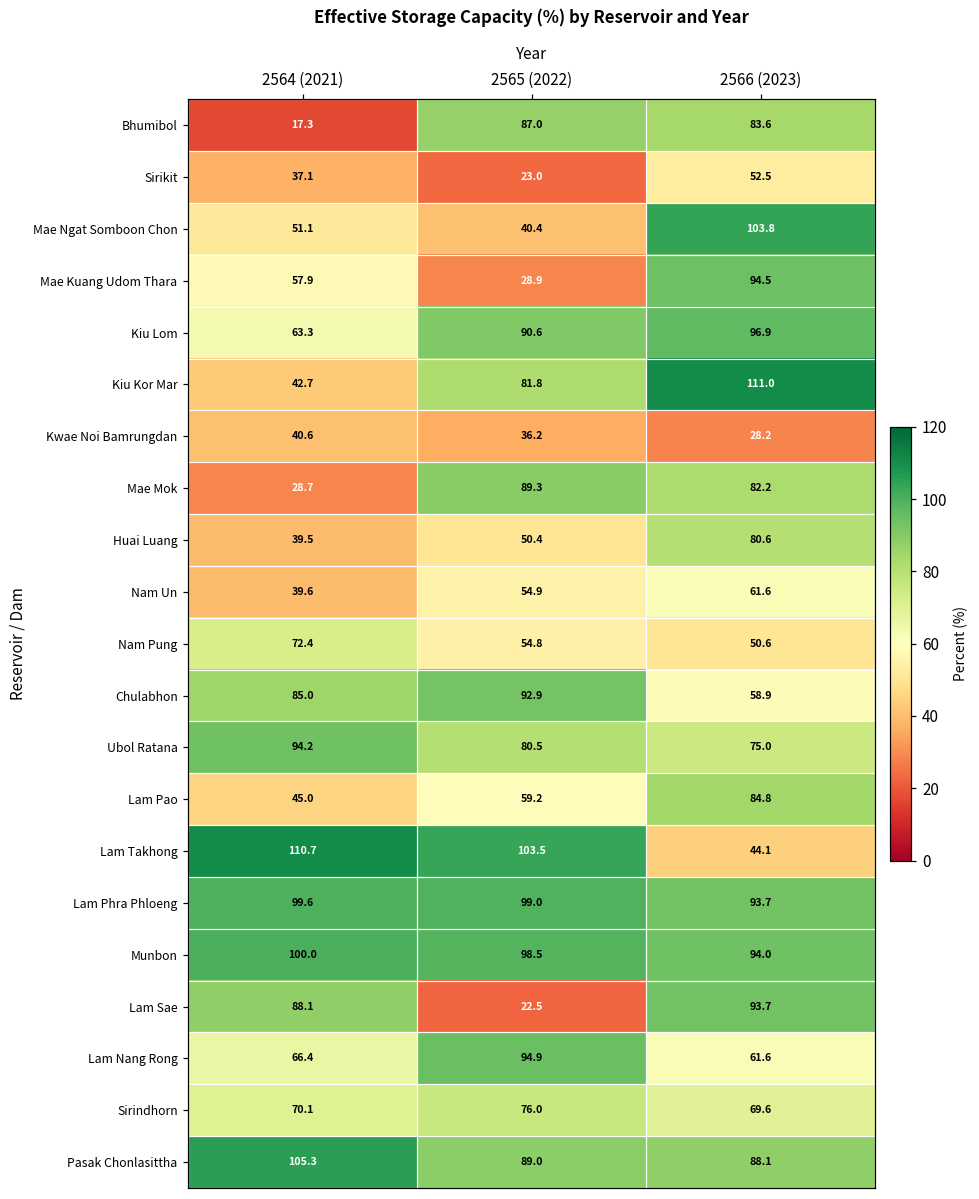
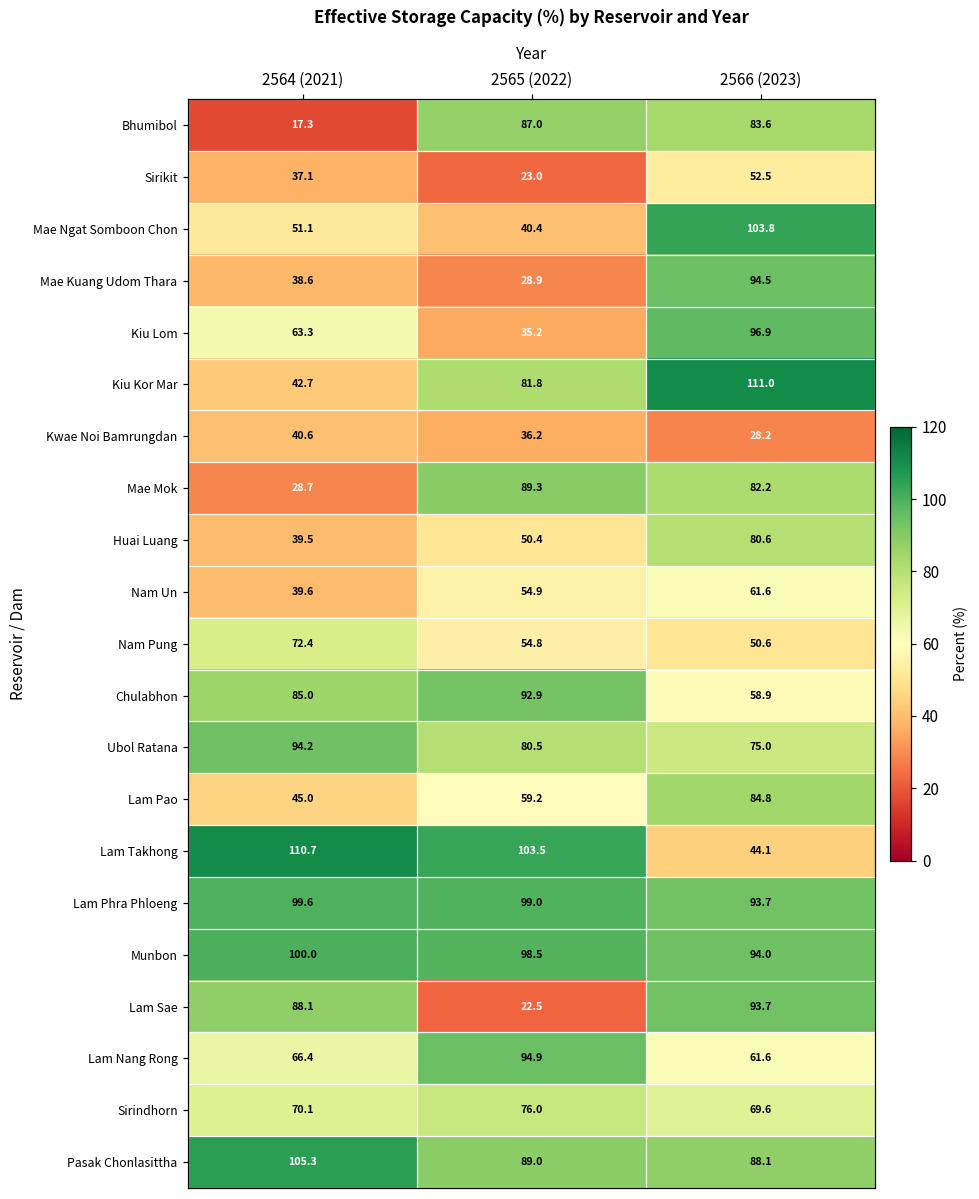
  {
    "Bhumibol": {
      "2564 (2021)": 17.3,
      "2565 (2022)": 87.0,
      "2566 (2023)": 83.6
    },
    "Sirikit": {
      "2564 (2021)": 37.1,
      "2565 (2022)": 23.0,
      "2566 (2023)": 52.5
    },
    "Mae Ngat Somboon Chon": {
      "2564 (2021)": 51.1,
      "2565 (2022)": 40.4,
      "2566 (2023)": 103.8
    },
    "Mae Kuang Udom Thara": {
-     "2564 (2021)": 57.9,
+     "2564 (2021)": 38.6,
      "2565 (2022)": 28.9,
      "2566 (2023)": 94.5
    },
    "Kiu Lom": {
      "2564 (2021)": 63.3,
-     "2565 (2022)": 90.6,
+     "2565 (2022)": 35.2,
      "2566 (2023)": 96.9
    },
    "Kiu Kor Mar": {
      "2564 (2021)": 42.7,
      "2565 (2022)": 81.8,
      "2566 (2023)": 111.0
    },
    "Kwae Noi Bamrungdan": {
      "2564 (2021)": 40.6,
      "2565 (2022)": 36.2,
      "2566 (2023)": 28.2
    },
    "Mae Mok": {
      "2564 (2021)": 28.7,
      "2565 (2022)": 89.3,
      "2566 (2023)": 82.2
    },
    "Huai Luang": {
      "2564 (2021)": 39.5,
      "2565 (2022)": 50.4,
      "2566 (2023)": 80.6
    },
    "Nam Un": {
      "2564 (2021)": 39.6,
      "2565 (2022)": 54.9,
      "2566 (2023)": 61.6
    },
    "Nam Pung": {
      "2564 (2021)": 72.4,
      "2565 (2022)": 54.8,
      "2566 (2023)": 50.6
    },
    "Chulabhon": {
      "2564 (2021)": 85.0,
      "2565 (2022)": 92.9,
      "2566 (2023)": 58.9
    },
    "Ubol Ratana": {
      "2564 (2021)": 94.2,
      "2565 (2022)": 80.5,
      "2566 (2023)": 75.0
    },
    "Lam Pao": {
      "2564 (2021)": 45.0,
      "2565 (2022)": 59.2,
      "2566 (2023)": 84.8
    },
    "Lam Takhong": {
      "2564 (2021)": 110.7,
      "2565 (2022)": 103.5,
      "2566 (2023)": 44.1
    },
    "Lam Phra Phloeng": {
      "2564 (2021)": 99.6,
      "2565 (2022)": 99.0,
      "2566 (2023)": 93.7
    },
    "Munbon": {
      "2564 (2021)": 100.0,
      "2565 (2022)": 98.5,
      "2566 (2023)": 94.0
    },
    "Lam Sae": {
      "2564 (2021)": 88.1,
      "2565 (2022)": 22.5,
      "2566 (2023)": 93.7
    },
    "Lam Nang Rong": {
      "2564 (2021)": 66.4,
      "2565 (2022)": 94.9,
      "2566 (2023)": 61.6
    },
    "Sirindhorn": {
      "2564 (2021)": 70.1,
      "2565 (2022)": 76.0,
      "2566 (2023)": 69.6
    },
    "Pasak Chonlasittha": {
      "2564 (2021)": 105.3,
      "2565 (2022)": 89.0,
      "2566 (2023)": 88.1
    }
  }
